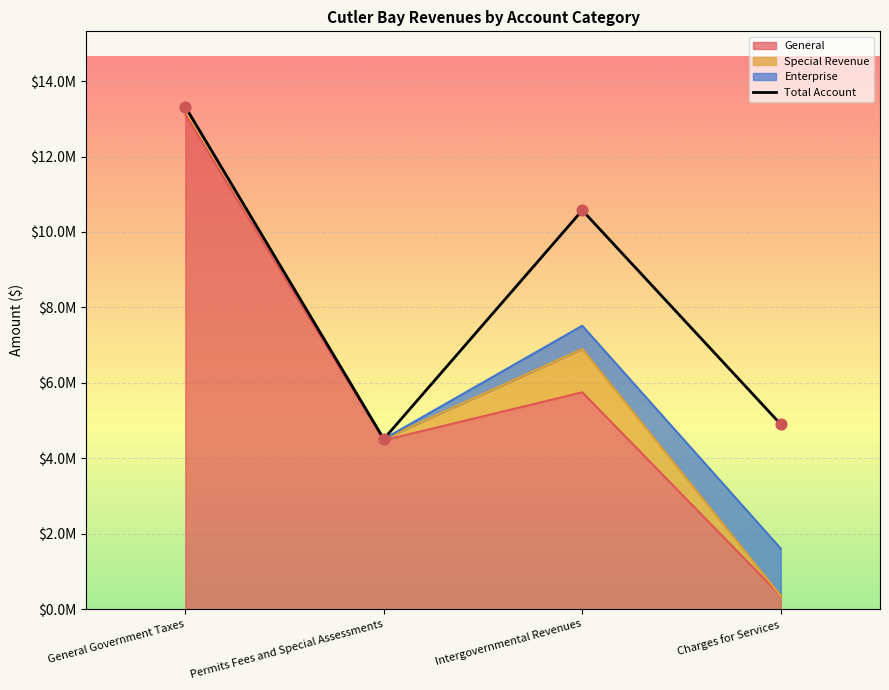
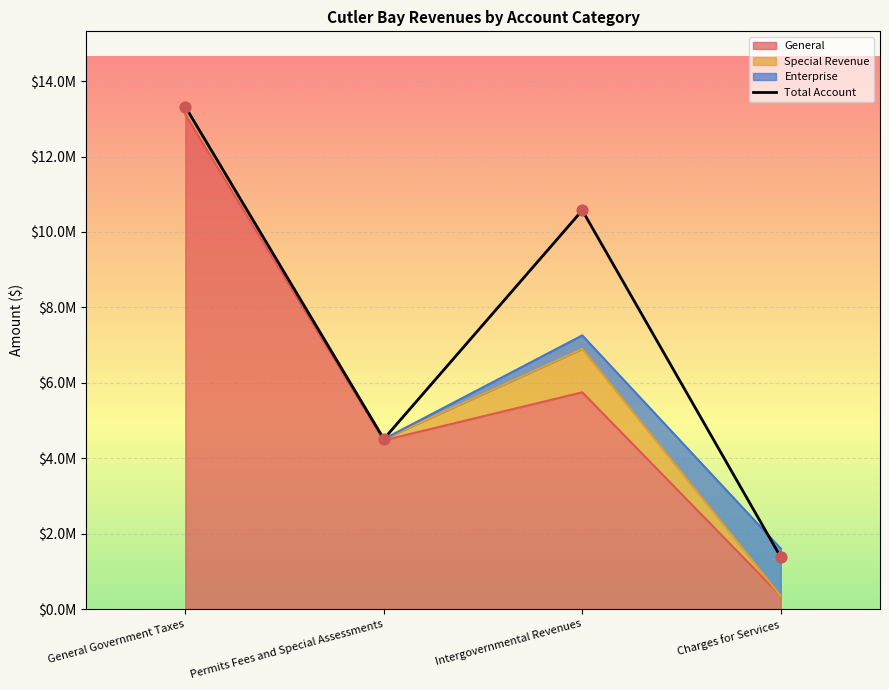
  {
    "General": {
      "General Government Taxes": "$13100000",
      "Intergovernmental Revenues": "$5700000"
    },
    "Enterprise": {
-     "Intergovernmental Revenues": "$600000"
+     "Intergovernmental Revenues": "$400000"
    },
    "Total Account": {
      "Intergovernmental Revenues": "$10600000",
-     "Charges for Services": "$4900000"
+     "Charges for Services": "$1400000"
    }
  }
